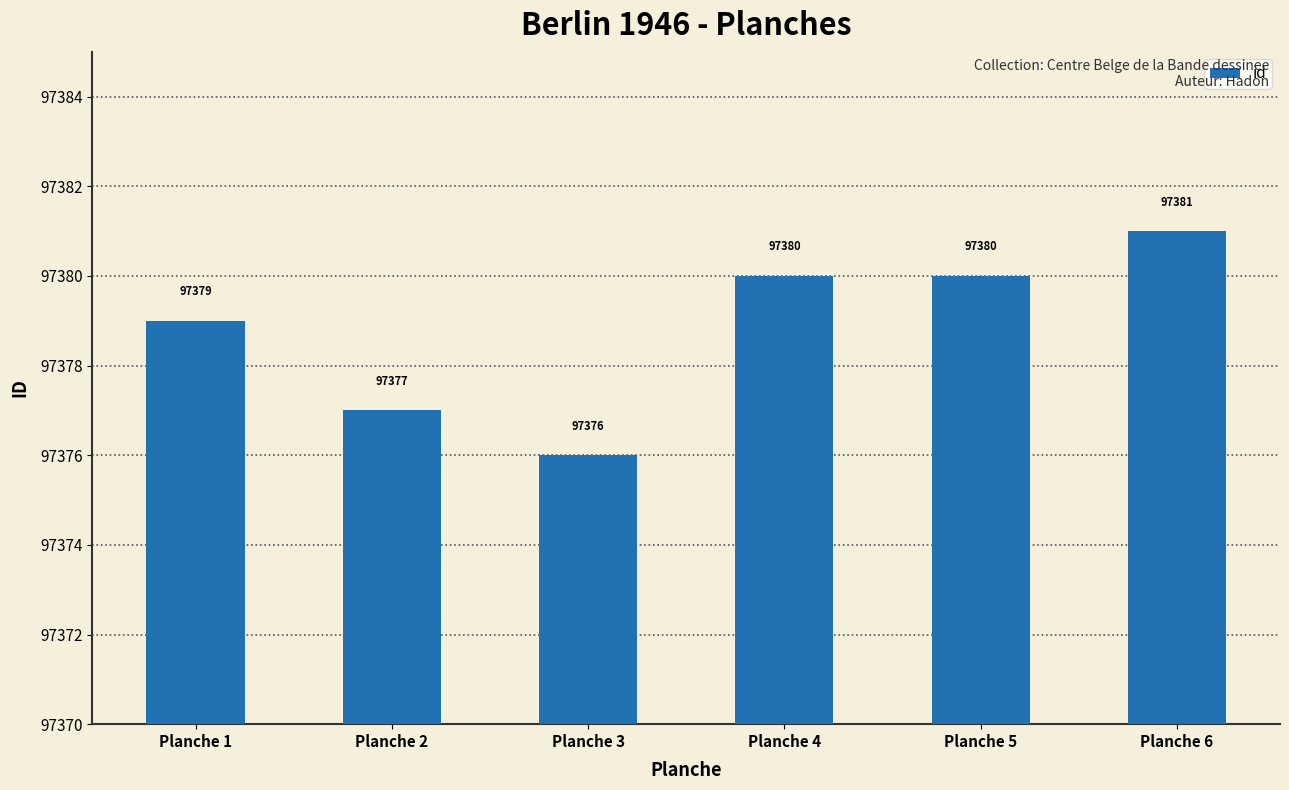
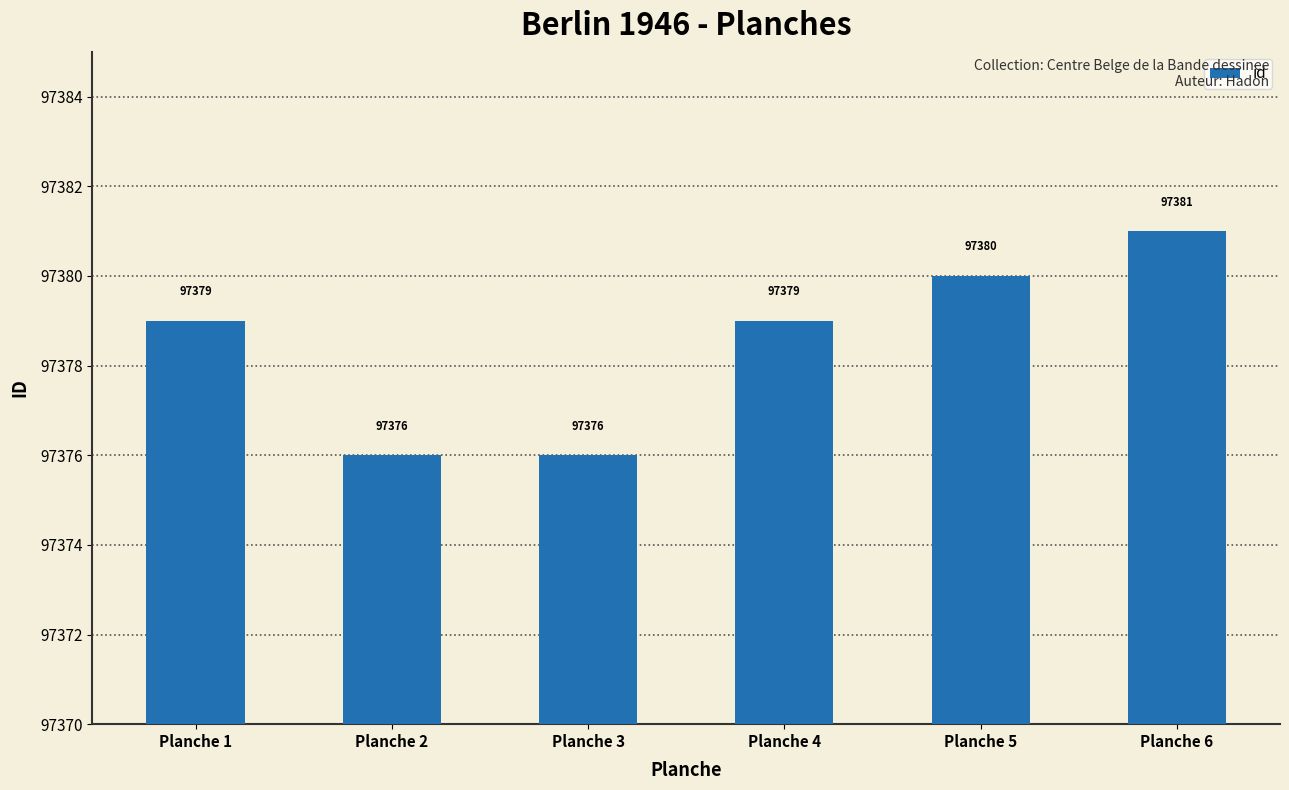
  {
    "Planche 1": 97379,
-   "Planche 2": 97377,
+   "Planche 2": 97376,
    "Planche 3": 97376,
-   "Planche 4": 97380,
+   "Planche 4": 97379,
    "Planche 5": 97380,
    "Planche 6": 97381
  }
